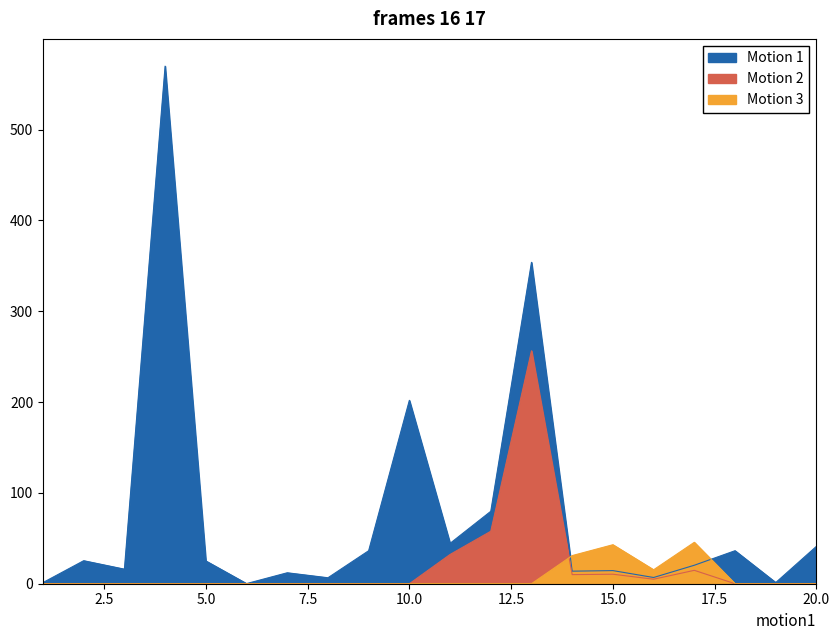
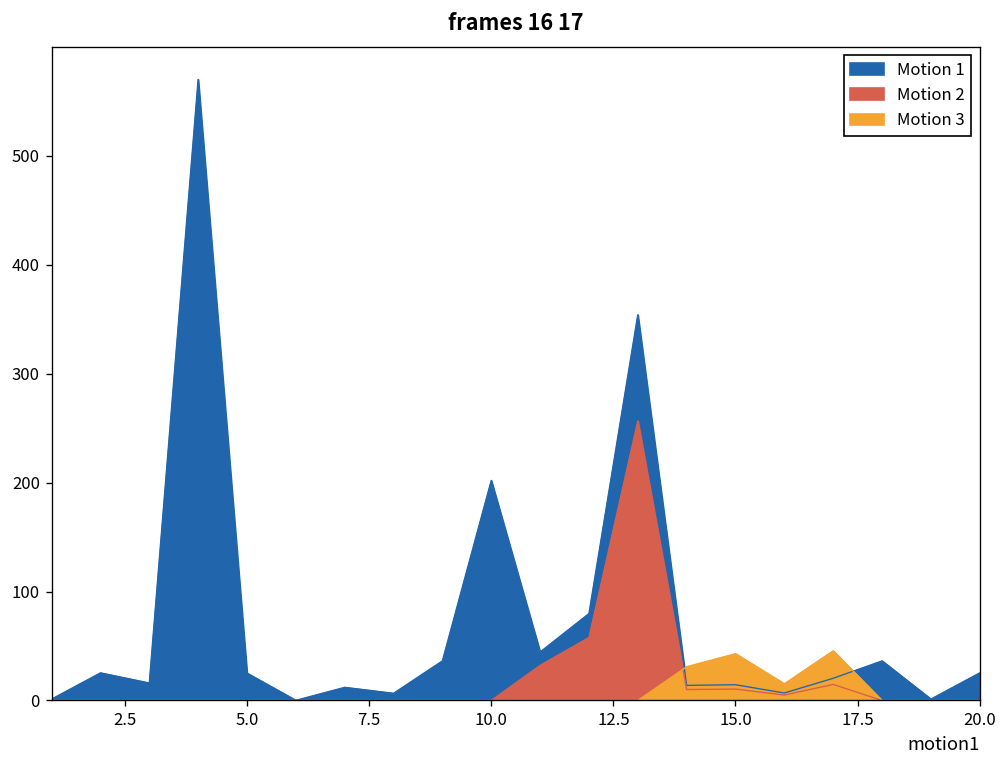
  {
    "Motion 1": {
      "5.0": 30,
      "10.0": 200,
      "15.0": 10,
-     "20.0": 40
+     "20.0": 30
    },
    "Motion 2": {
      "15.0": 10
    },
    "Motion 3": {
      "15.0": 40
    }
  }
